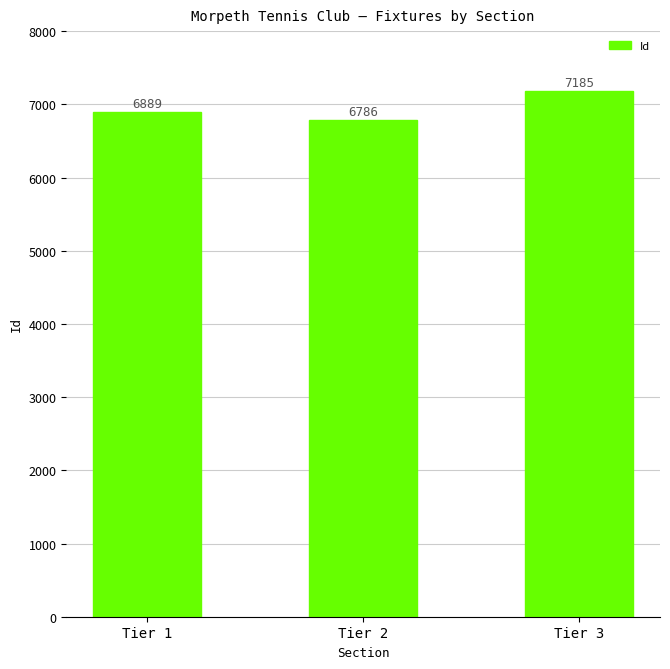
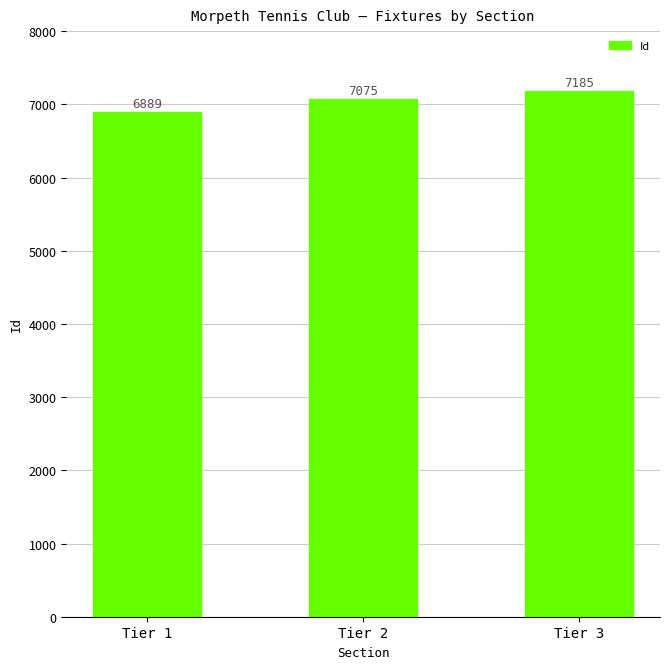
  {
    "Tier 1": 6889,
-   "Tier 2": 6786,
+   "Tier 2": 7075,
    "Tier 3": 7185
  }
